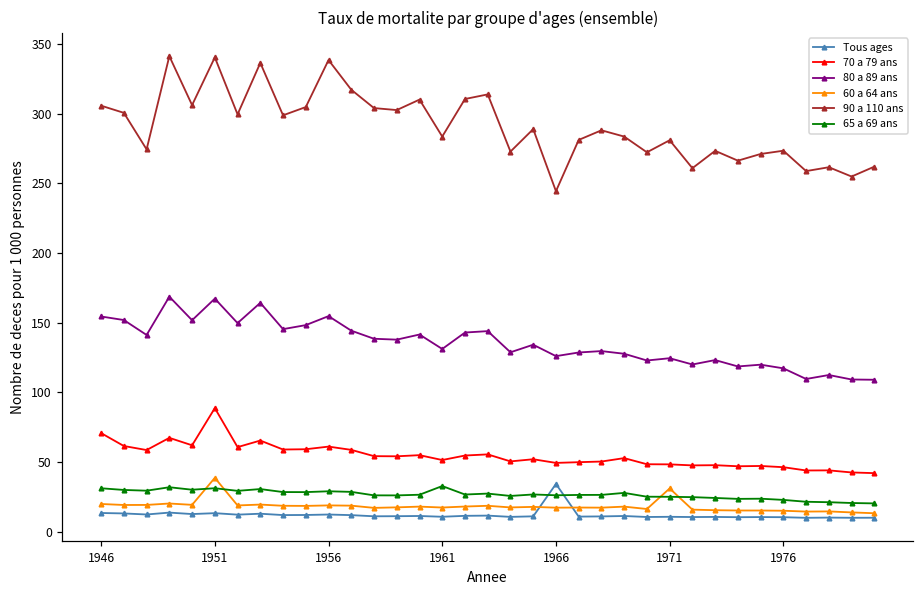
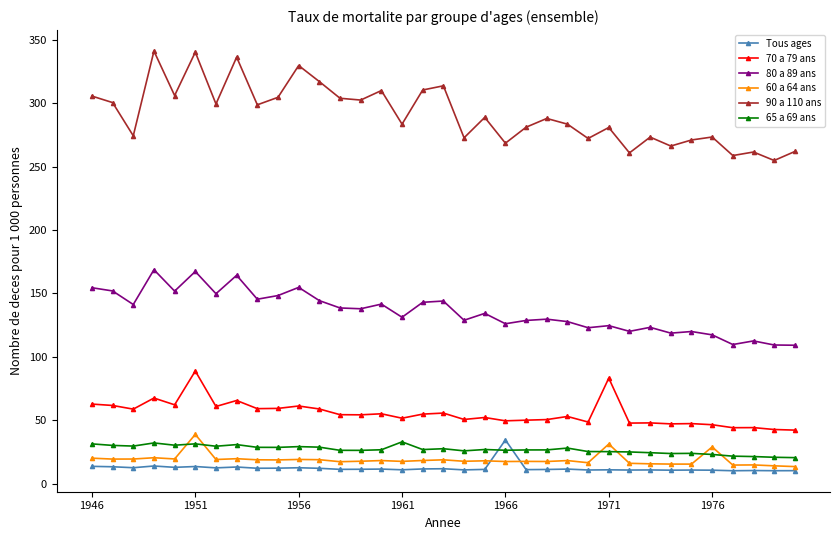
  {
    "Tous ages": {
      "1946": 14,
      "1951": 13,
      "1956": 12,
      "1961": 11,
      "1966": 34,
      "1971": 11,
      "1976": 11
    },
    "70 a 79 ans": {
-     "1946": 71,
+     "1946": 63,
      "1951": 89,
      "1956": 61,
      "1961": 52,
      "1966": 49,
-     "1971": 48,
+     "1971": 83,
      "1976": 46
    },
    "80 a 89 ans": {
      "1946": 155,
      "1951": 167,
      "1956": 155,
      "1961": 131,
      "1966": 126,
      "1971": 125,
      "1976": 117
    },
    "60 a 64 ans": {
      "1946": 20,
      "1951": 39,
      "1956": 19,
      "1961": 17,
      "1966": 17,
      "1971": 31,
-     "1976": 15
+     "1976": 29
    },
    "90 a 110 ans": {
      "1946": 306,
      "1951": 340,
-     "1956": 338,
+     "1956": 330,
      "1961": 284,
-     "1966": 244,
+     "1966": 269,
      "1971": 281,
      "1976": 273
    },
    "65 a 69 ans": {
      "1946": 31,
      "1951": 31,
      "1956": 29,
      "1961": 33,
      "1966": 26,
      "1971": 25,
      "1976": 23
    }
  }
